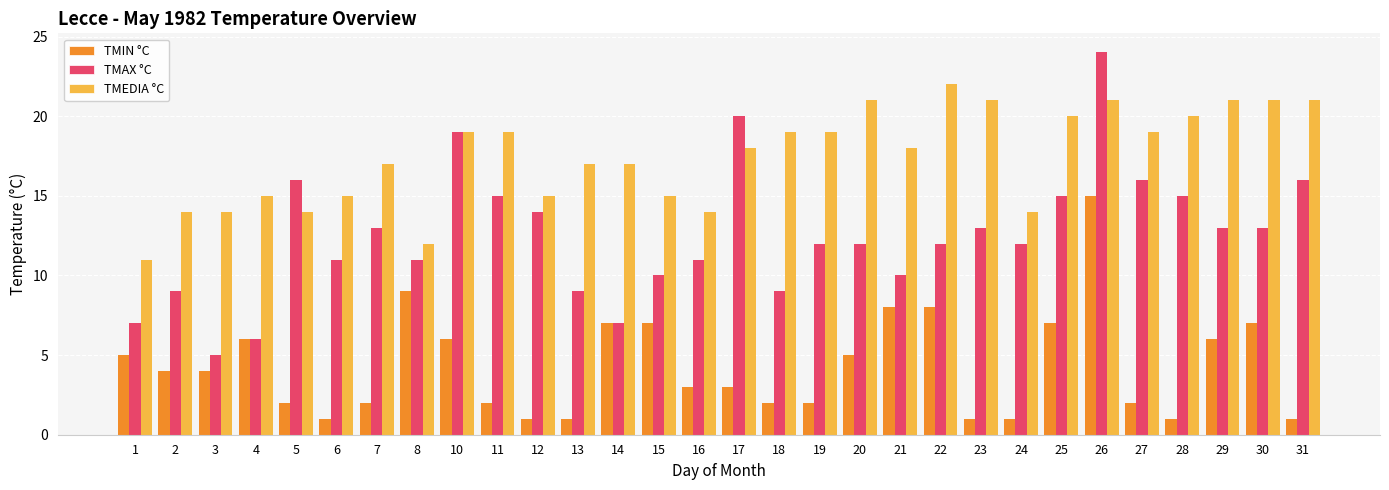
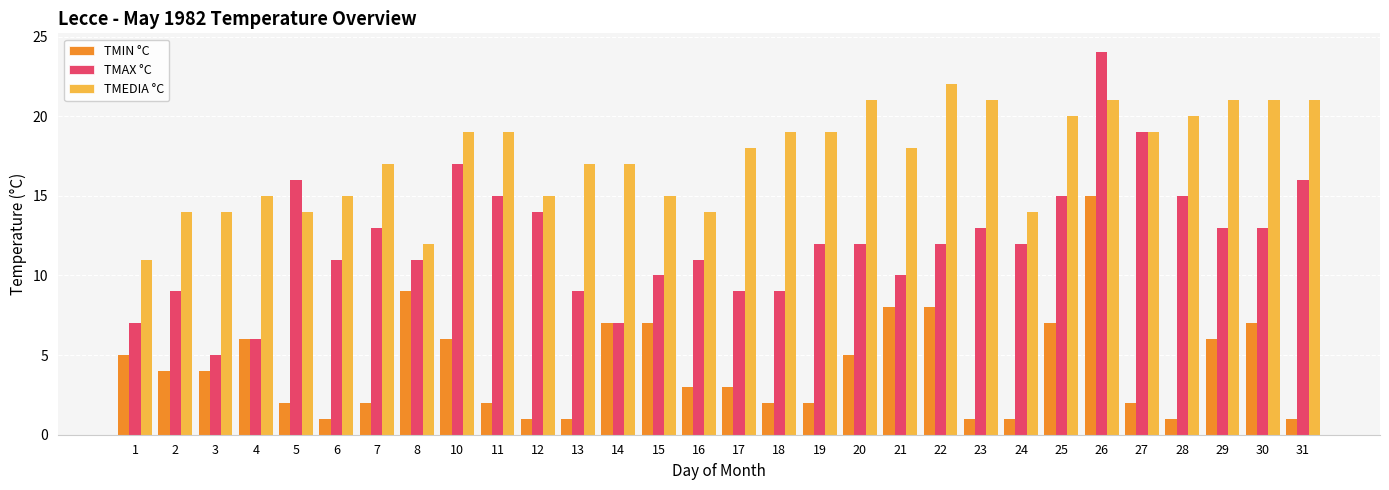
  {
    "TMAX °C": {
      "1": 7,
      "2": 9,
      "3": 5,
      "4": 6,
      "5": 16,
      "6": 11,
      "7": 13,
      "8": 11,
-     "10": 19,
+     "10": 17,
      "11": 15,
      "12": 14,
      "13": 9,
      "14": 7,
      "15": 10,
      "16": 11,
-     "17": 20,
+     "17": 9,
      "18": 9,
      "19": 12,
      "20": 12,
      "21": 10,
      "22": 12,
      "23": 13,
      "24": 12,
      "25": 15,
      "26": 24,
-     "27": 16,
+     "27": 19,
      "28": 15,
      "29": 13,
      "30": 13,
      "31": 16
    }
  }
